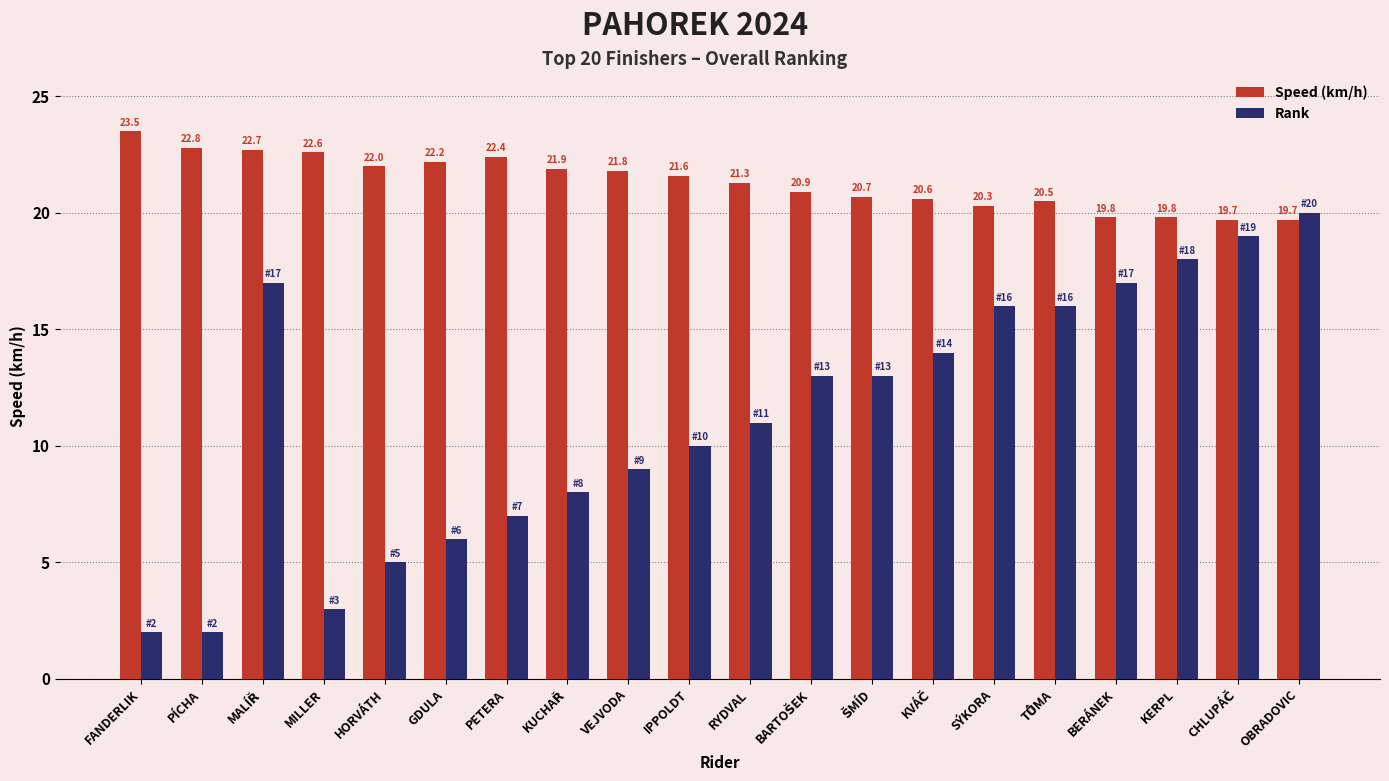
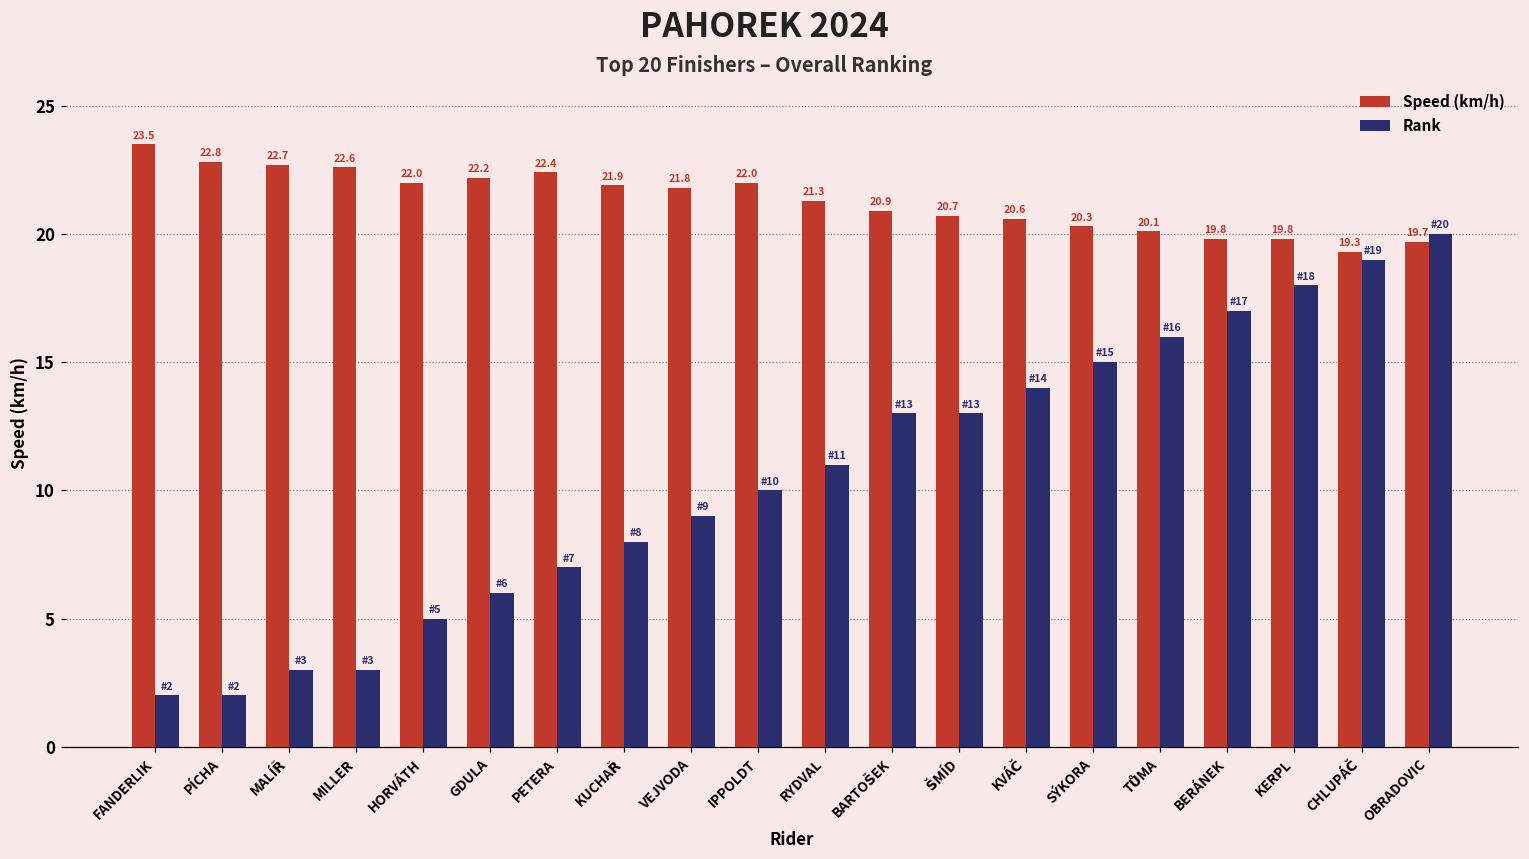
  {
    "Speed (km/h)": {
      "FANDERLIK": 23.5,
      "PÍCHA": 22.8,
      "MALÍŘ": 22.7,
      "MILLER": 22.6,
      "HORVÁTH": 22.0,
      "GDULA": 22.2,
      "PETERA": 22.4,
      "KUCHAŘ": 21.9,
      "VEJVODA": 21.8,
-     "IPPOLDT": 21.6,
+     "IPPOLDT": 22.0,
      "RYDVAL": 21.3,
      "BARTOŠEK": 20.9,
      "ŠMÍD": 20.7,
      "KVÁČ": 20.6,
      "SÝKORA": 20.3,
-     "TŮMA": 20.5,
+     "TŮMA": 20.1,
      "BERÁNEK": 19.8,
      "KERPL": 19.8,
-     "CHLUPÁČ": 19.7,
+     "CHLUPÁČ": 19.3,
      "OBRADOVIC": 19.7
    },
    "Rank": {
      "FANDERLIK": 2,
      "PÍCHA": 2,
-     "MALÍŘ": 17,
+     "MALÍŘ": 3,
      "MILLER": 3,
      "HORVÁTH": 5,
      "GDULA": 6,
      "PETERA": 7,
      "KUCHAŘ": 8,
      "VEJVODA": 9,
      "IPPOLDT": 10,
      "RYDVAL": 11,
      "BARTOŠEK": 13,
      "ŠMÍD": 13,
      "KVÁČ": 14,
-     "SÝKORA": 16,
+     "SÝKORA": 15,
      "TŮMA": 16,
      "BERÁNEK": 17,
      "KERPL": 18,
      "CHLUPÁČ": 19,
      "OBRADOVIC": 20
    }
  }
